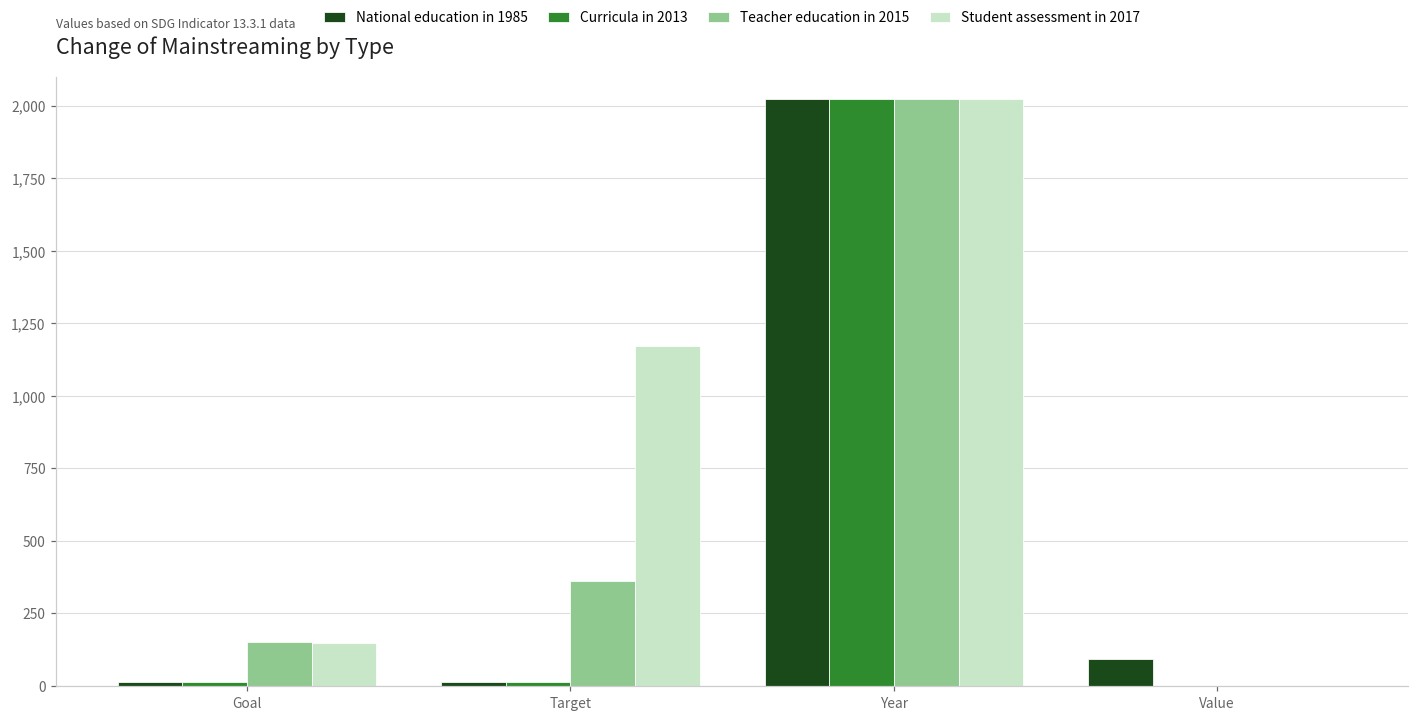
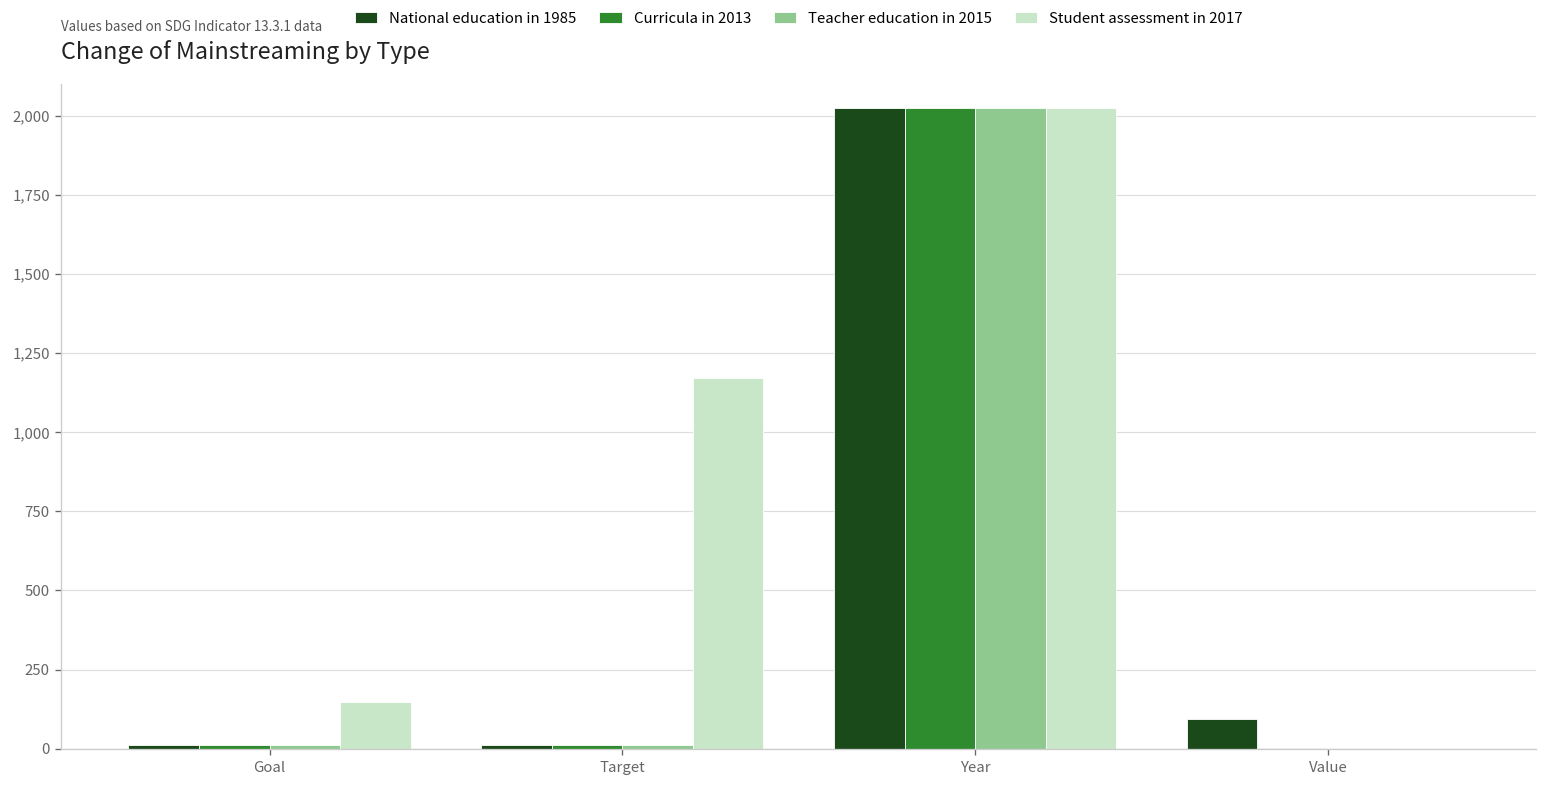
  {
    "National education in 1985": {
      "Goal": "10",
      "Target": "10",
      "Year": "2,020",
      "Value": "90"
    },
    "Curricula in 2013": {
      "Goal": "10",
      "Target": "10",
      "Year": "2,020"
    },
    "Teacher education in 2015": {
-     "Goal": "150",
-     "Target": "360",
+     "Goal": "10",
+     "Target": "10",
      "Year": "2,020"
    },
    "Student assessment in 2017": {
      "Goal": "150",
      "Target": "1,170",
      "Year": "2,020"
    }
  }
